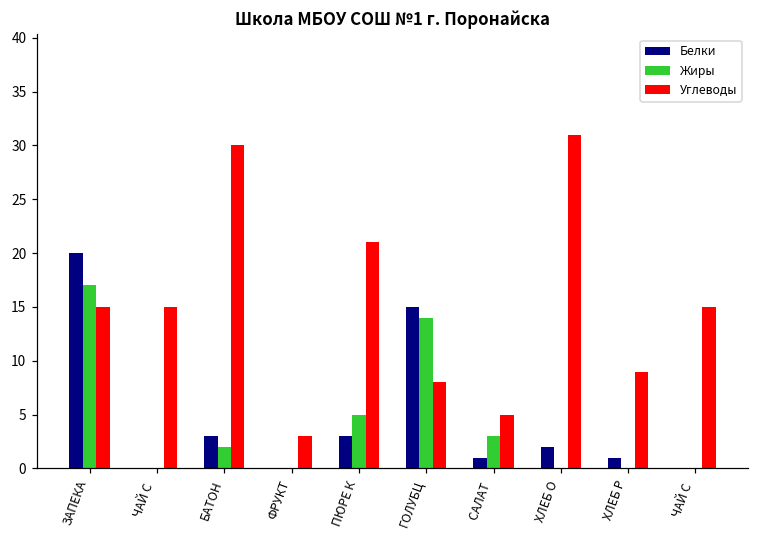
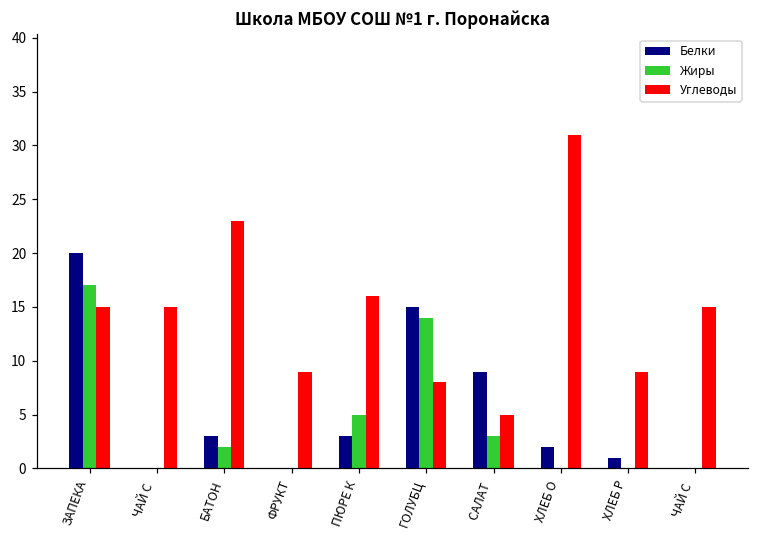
  {
    "Белки": {
      "ЗАПЕКА": 20,
      "БАТОН": 3,
      "ФРУКТ": 0,
      "ПЮРЕ К": 3,
      "ГОЛУБЦ": 15,
-     "САЛАТ": 1,
+     "САЛАТ": 9,
      "ХЛЕБ О": 2,
      "ХЛЕБ Р": 1
    },
    "Жиры": {
      "ЗАПЕКА": 17,
      "БАТОН": 2,
      "ФРУКТ": 0,
      "ПЮРЕ К": 5,
      "ГОЛУБЦ": 14,
      "САЛАТ": 3,
      "ХЛЕБ О": 0,
      "ХЛЕБ Р": 0
    },
    "Углеводы": {
      "ЗАПЕКА": 15,
-     "БАТОН": 30,
-     "ФРУКТ": 3,
-     "ПЮРЕ К": 21,
+     "БАТОН": 23,
+     "ФРУКТ": 9,
+     "ПЮРЕ К": 16,
      "ГОЛУБЦ": 8,
      "САЛАТ": 5,
      "ХЛЕБ О": 31,
      "ХЛЕБ Р": 9
    }
  }
